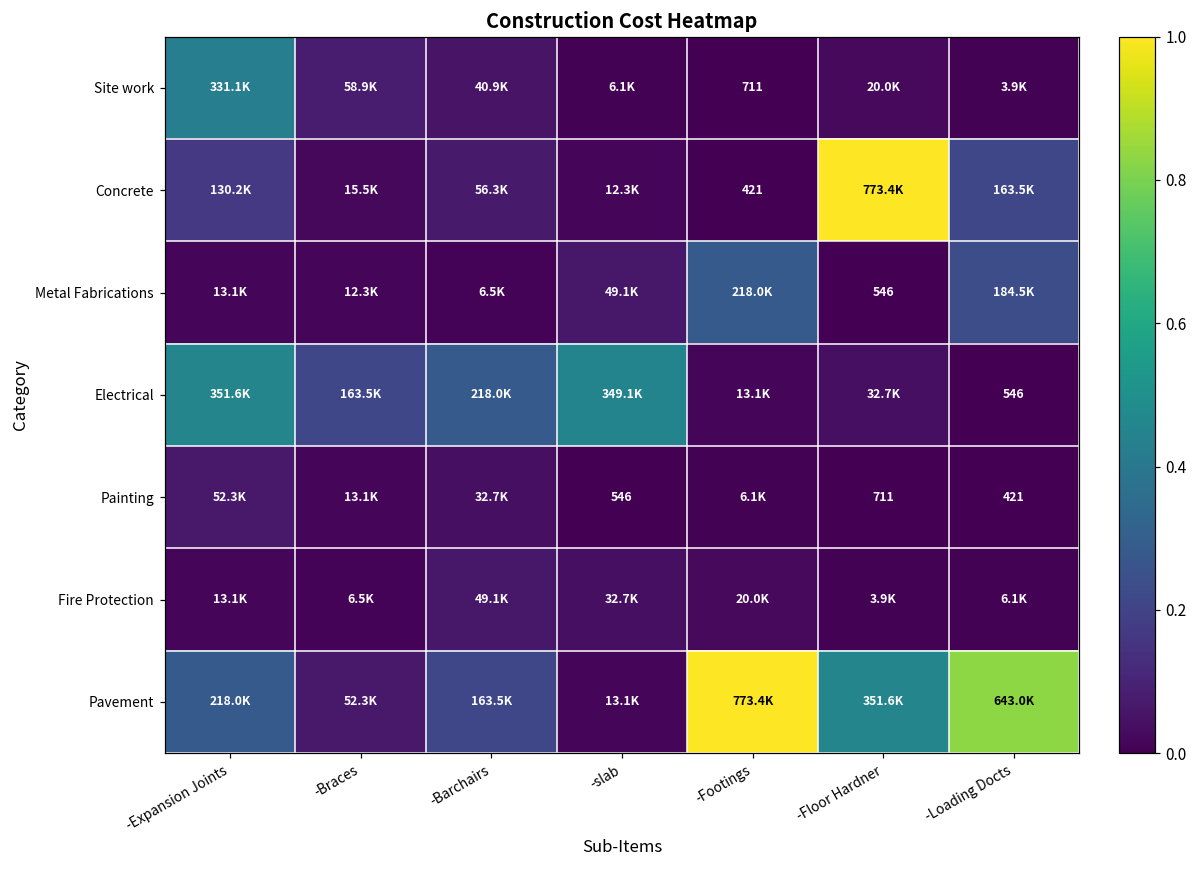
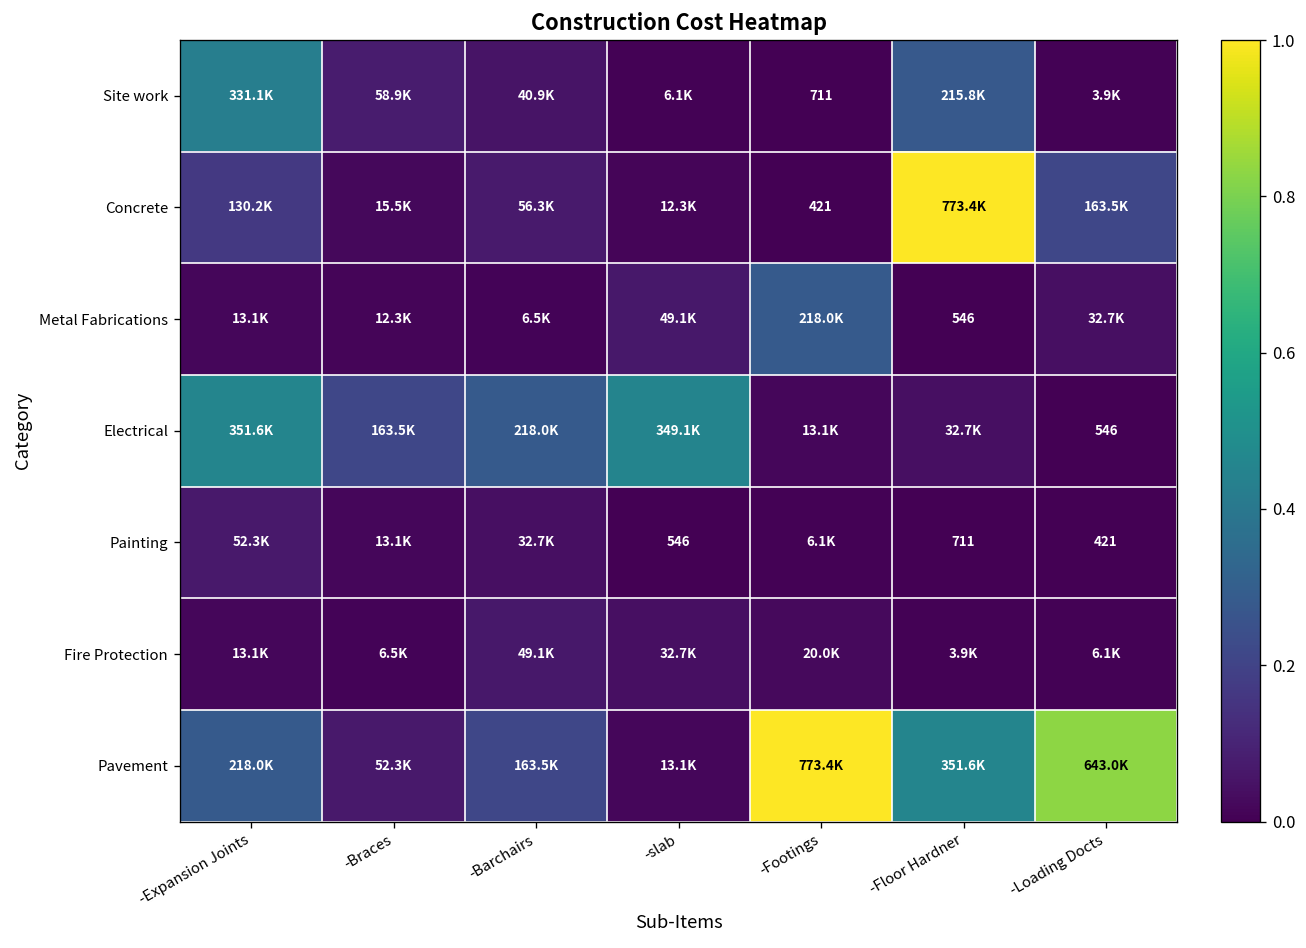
  {
    "Site work": {
      "-Expansion Joints": "331.1K",
      "-Braces": "58.9K",
      "-Barchairs": "40.9K",
      "-slab": "6.1K",
      "-Footings": "711",
-     "-Floor Hardner": "20.0K",
+     "-Floor Hardner": "215.8K",
      "-Loading Docts": "3.9K"
    },
    "Concrete": {
      "-Expansion Joints": "130.2K",
      "-Braces": "15.5K",
      "-Barchairs": "56.3K",
      "-slab": "12.3K",
      "-Footings": "421",
      "-Floor Hardner": "773.4K",
      "-Loading Docts": "163.5K"
    },
    "Metal Fabrications": {
      "-Expansion Joints": "13.1K",
      "-Braces": "12.3K",
      "-Barchairs": "6.5K",
      "-slab": "49.1K",
      "-Footings": "218.0K",
      "-Floor Hardner": "546",
-     "-Loading Docts": "184.5K"
+     "-Loading Docts": "32.7K"
    },
    "Electrical": {
      "-Expansion Joints": "351.6K",
      "-Braces": "163.5K",
      "-Barchairs": "218.0K",
      "-slab": "349.1K",
      "-Footings": "13.1K",
      "-Floor Hardner": "32.7K",
      "-Loading Docts": "546"
    },
    "Painting": {
      "-Expansion Joints": "52.3K",
      "-Braces": "13.1K",
      "-Barchairs": "32.7K",
      "-slab": "546",
      "-Footings": "6.1K",
      "-Floor Hardner": "711",
      "-Loading Docts": "421"
    },
    "Fire Protection": {
      "-Expansion Joints": "13.1K",
      "-Braces": "6.5K",
      "-Barchairs": "49.1K",
      "-slab": "32.7K",
      "-Footings": "20.0K",
      "-Floor Hardner": "3.9K",
      "-Loading Docts": "6.1K"
    },
    "Pavement": {
      "-Expansion Joints": "218.0K",
      "-Braces": "52.3K",
      "-Barchairs": "163.5K",
      "-slab": "13.1K",
      "-Footings": "773.4K",
      "-Floor Hardner": "351.6K",
      "-Loading Docts": "643.0K"
    }
  }
